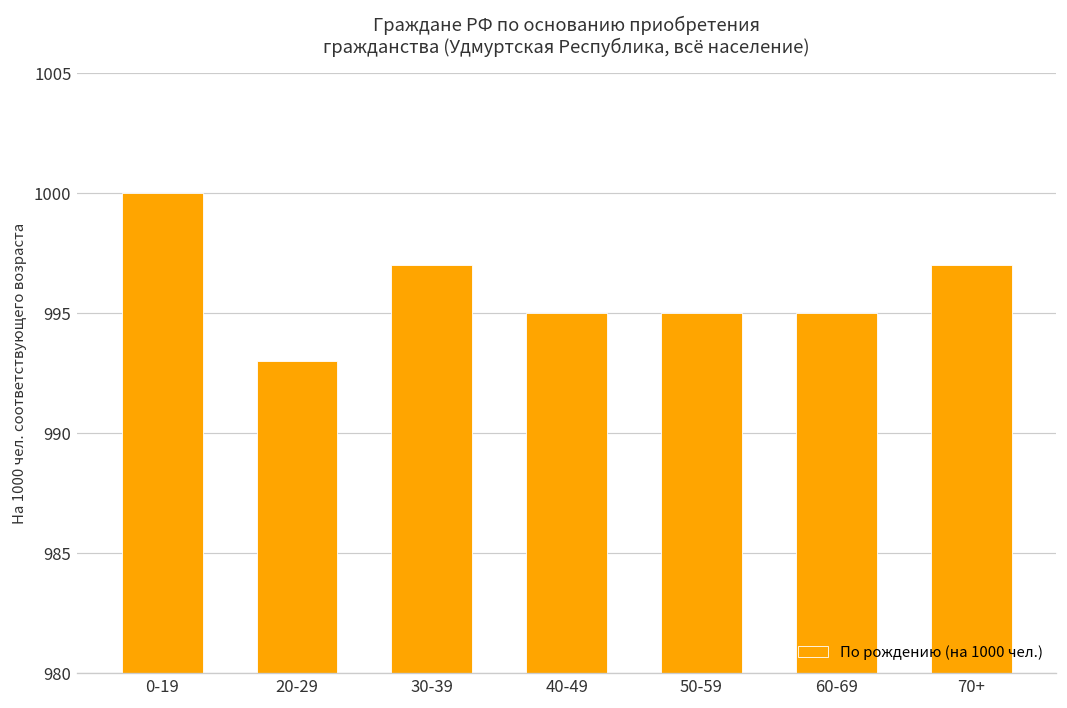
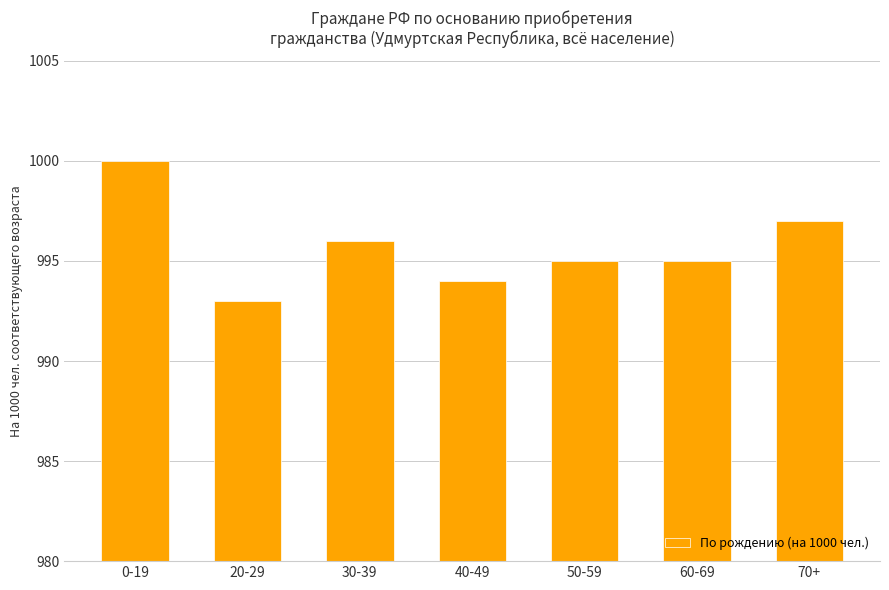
  {
    "0-19": 1000,
    "20-29": 993,
-   "30-39": 997,
-   "40-49": 995,
+   "30-39": 996,
+   "40-49": 994,
    "50-59": 995,
    "60-69": 995,
    "70+": 997
  }
